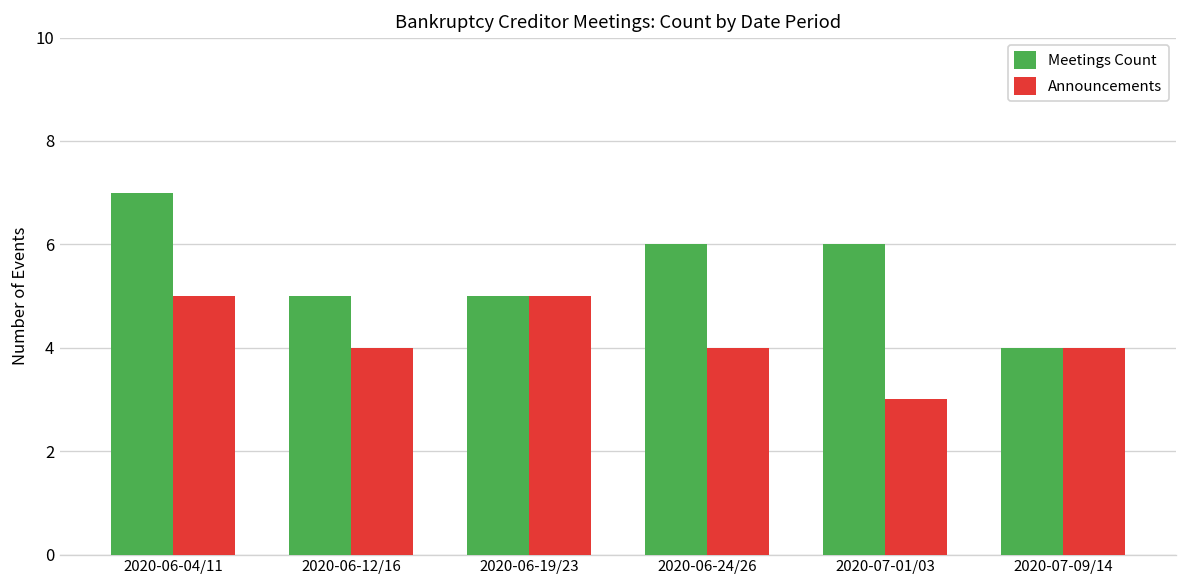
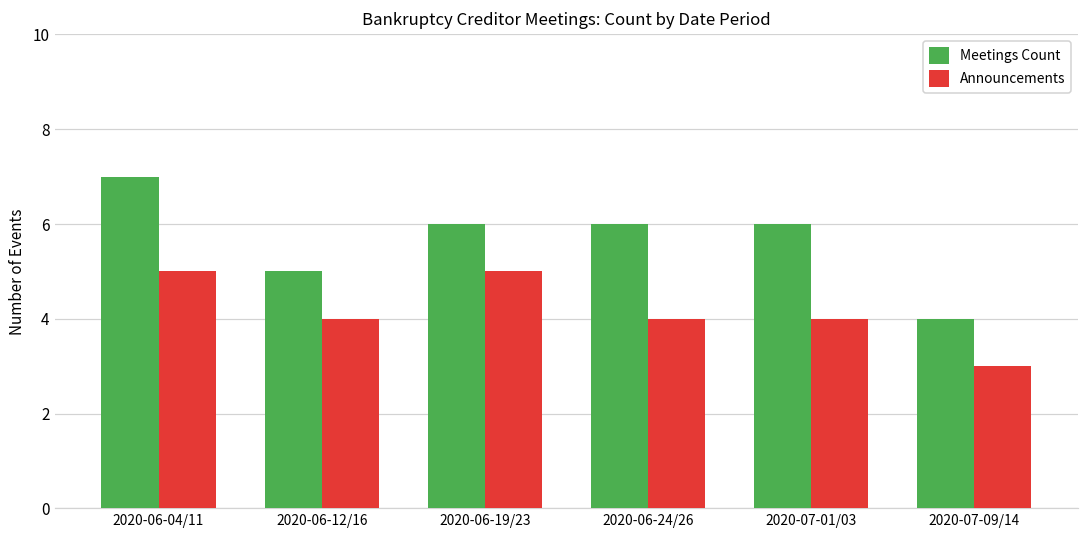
  {
    "Meetings Count": {
      "2020-06-04/11": 7,
      "2020-06-12/16": 5,
-     "2020-06-19/23": 5,
+     "2020-06-19/23": 6,
      "2020-06-24/26": 6,
      "2020-07-01/03": 6,
      "2020-07-09/14": 4
    },
    "Announcements": {
      "2020-06-04/11": 5,
      "2020-06-12/16": 4,
      "2020-06-19/23": 5,
      "2020-06-24/26": 4,
-     "2020-07-01/03": 3,
-     "2020-07-09/14": 4
+     "2020-07-01/03": 4,
+     "2020-07-09/14": 3
    }
  }
